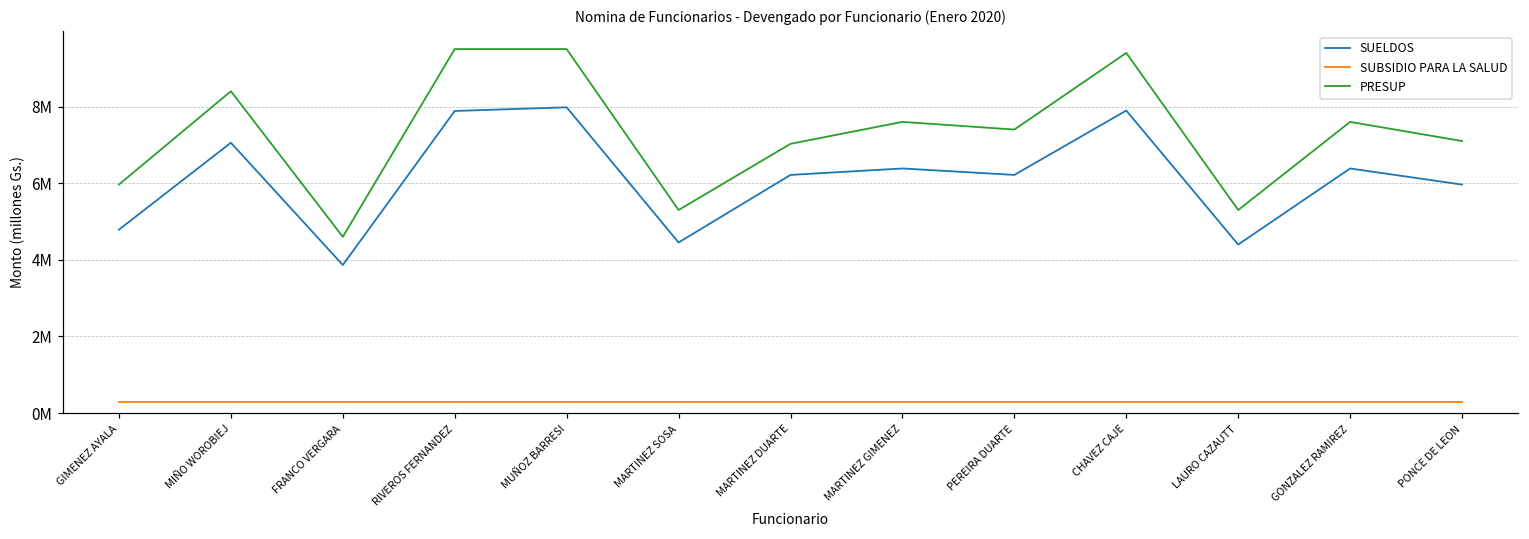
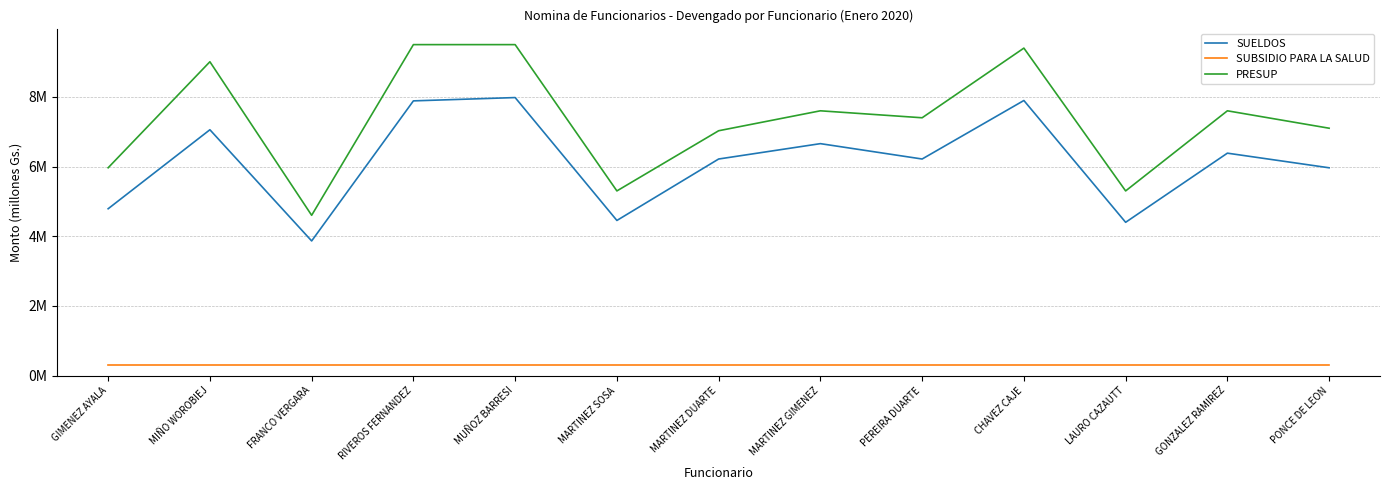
  {
    "SUELDOS": {
      "GIMENEZ AYALA": 4800000,
      "MIÑO WOROBIEJ": 7100000,
      "FRANCO VERGARA": 3900000,
      "RIVEROS FERNANDEZ": 7900000,
      "MUÑOZ BARRESI": 8000000,
      "MARTINEZ SOSA": 4500000,
      "MARTINEZ DUARTE": 6200000,
-     "MARTINEZ GIMENEZ": 6400000,
+     "MARTINEZ GIMENEZ": 6700000,
      "PEREIRA DUARTE": 6200000,
      "CHAVEZ CAJE": 7900000,
      "LAURO CAZAUTT": 4400000,
      "GONZALEZ RAMIREZ": 6400000,
      "PONCE DE LEON": 6000000
    },
    "SUBSIDIO PARA LA SALUD": {
      "GIMENEZ AYALA": 300000,
      "MIÑO WOROBIEJ": 300000,
      "FRANCO VERGARA": 300000,
      "RIVEROS FERNANDEZ": 300000,
      "MUÑOZ BARRESI": 300000,
      "MARTINEZ SOSA": 300000,
      "MARTINEZ DUARTE": 300000,
      "MARTINEZ GIMENEZ": 300000,
      "PEREIRA DUARTE": 300000,
      "CHAVEZ CAJE": 300000,
      "LAURO CAZAUTT": 300000,
      "GONZALEZ RAMIREZ": 300000,
      "PONCE DE LEON": 300000
    },
    "PRESUP": {
      "GIMENEZ AYALA": 6000000,
-     "MIÑO WOROBIEJ": 8400000,
+     "MIÑO WOROBIEJ": 9000000,
      "FRANCO VERGARA": 4600000,
      "RIVEROS FERNANDEZ": 9500000,
      "MUÑOZ BARRESI": 9500000,
      "MARTINEZ SOSA": 5300000,
      "MARTINEZ DUARTE": 7000000,
      "MARTINEZ GIMENEZ": 7600000,
      "PEREIRA DUARTE": 7400000,
      "CHAVEZ CAJE": 9400000,
      "LAURO CAZAUTT": 5300000,
      "GONZALEZ RAMIREZ": 7600000,
      "PONCE DE LEON": 7100000
    }
  }
